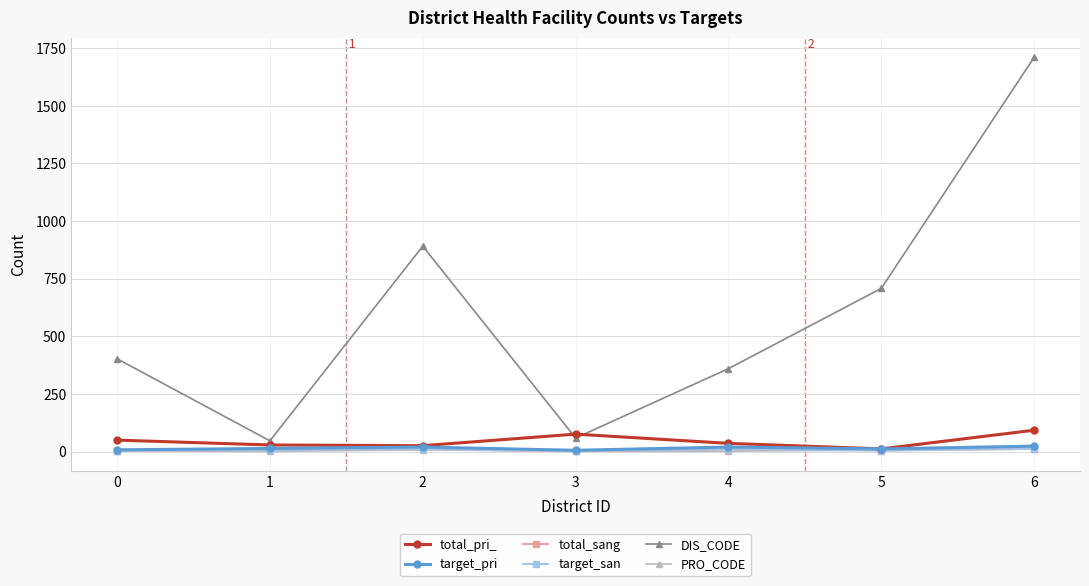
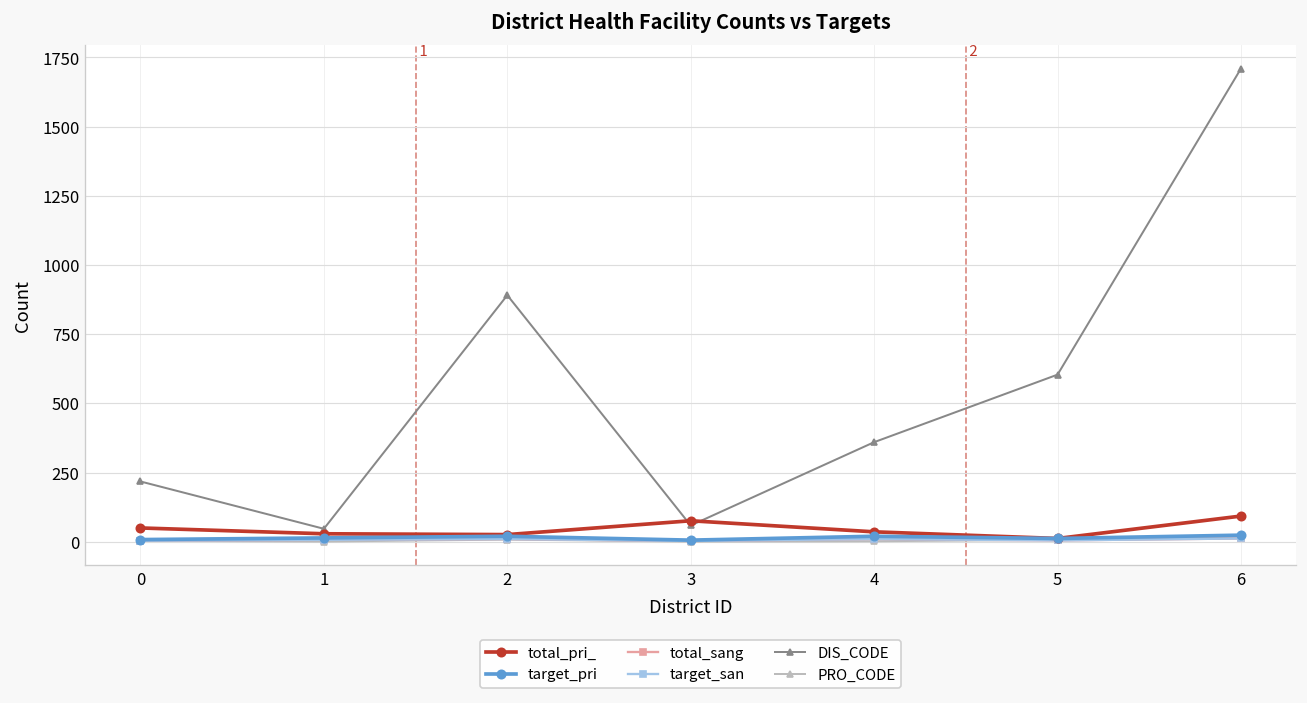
  {
    "total_pri_": {
      "0": 50,
      "1": 30,
      "3": 80,
      "4": 40,
      "6": 90
    },
    "DIS_CODE": {
-     "0": 400,
+     "0": 220,
      "1": 50,
      "2": 890,
      "3": 60,
      "4": 360,
-     "5": 710,
+     "5": 600,
      "6": 1710
    }
  }
